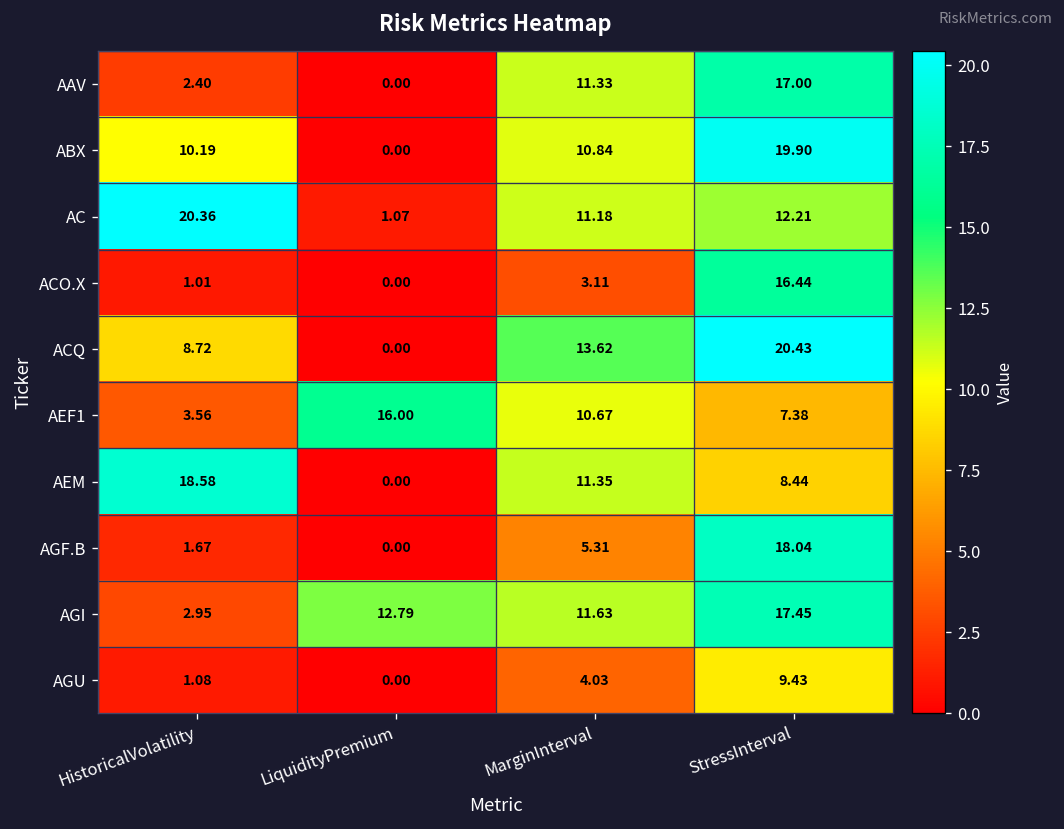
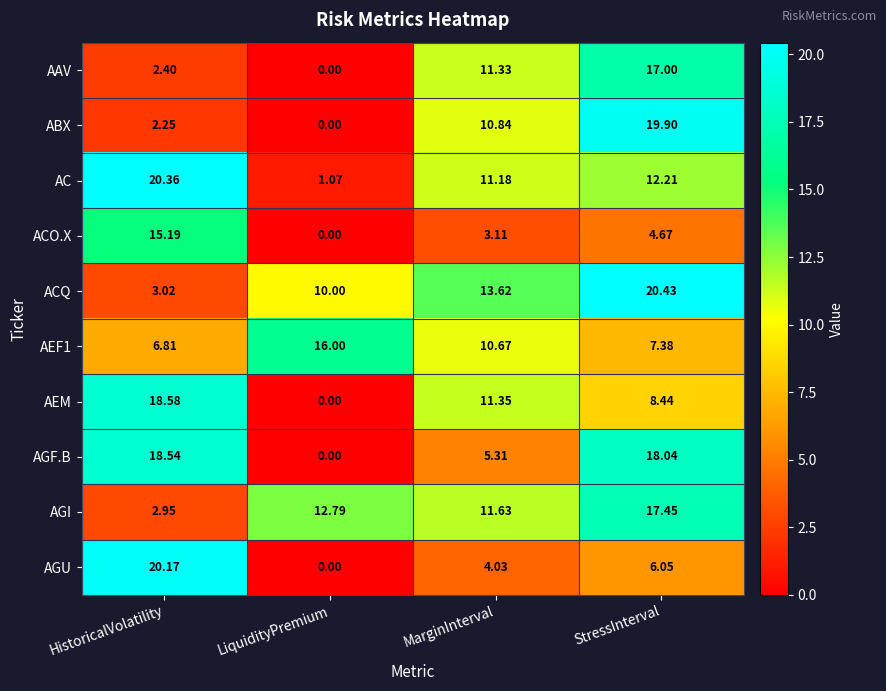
  {
    "AAV": {
      "HistoricalVolatility": 2.40,
      "LiquidityPremium": 0.00,
      "MarginInterval": 11.33,
      "StressInterval": 17.00
    },
    "ABX": {
-     "HistoricalVolatility": 10.19,
+     "HistoricalVolatility": 2.25,
      "LiquidityPremium": 0.00,
      "MarginInterval": 10.84,
      "StressInterval": 19.90
    },
    "AC": {
      "HistoricalVolatility": 20.36,
      "LiquidityPremium": 1.07,
      "MarginInterval": 11.18,
      "StressInterval": 12.21
    },
    "ACO.X": {
-     "HistoricalVolatility": 1.01,
+     "HistoricalVolatility": 15.19,
      "LiquidityPremium": 0.00,
      "MarginInterval": 3.11,
-     "StressInterval": 16.44
+     "StressInterval": 4.67
    },
    "ACQ": {
-     "HistoricalVolatility": 8.72,
-     "LiquidityPremium": 0.00,
+     "HistoricalVolatility": 3.02,
+     "LiquidityPremium": 10.00,
      "MarginInterval": 13.62,
      "StressInterval": 20.43
    },
    "AEF1": {
-     "HistoricalVolatility": 3.56,
+     "HistoricalVolatility": 6.81,
      "LiquidityPremium": 16.00,
      "MarginInterval": 10.67,
      "StressInterval": 7.38
    },
    "AEM": {
      "HistoricalVolatility": 18.58,
      "LiquidityPremium": 0.00,
      "MarginInterval": 11.35,
      "StressInterval": 8.44
    },
    "AGF.B": {
-     "HistoricalVolatility": 1.67,
+     "HistoricalVolatility": 18.54,
      "LiquidityPremium": 0.00,
      "MarginInterval": 5.31,
      "StressInterval": 18.04
    },
    "AGI": {
      "HistoricalVolatility": 2.95,
      "LiquidityPremium": 12.79,
      "MarginInterval": 11.63,
      "StressInterval": 17.45
    },
    "AGU": {
-     "HistoricalVolatility": 1.08,
+     "HistoricalVolatility": 20.17,
      "LiquidityPremium": 0.00,
      "MarginInterval": 4.03,
-     "StressInterval": 9.43
+     "StressInterval": 6.05
    }
  }
